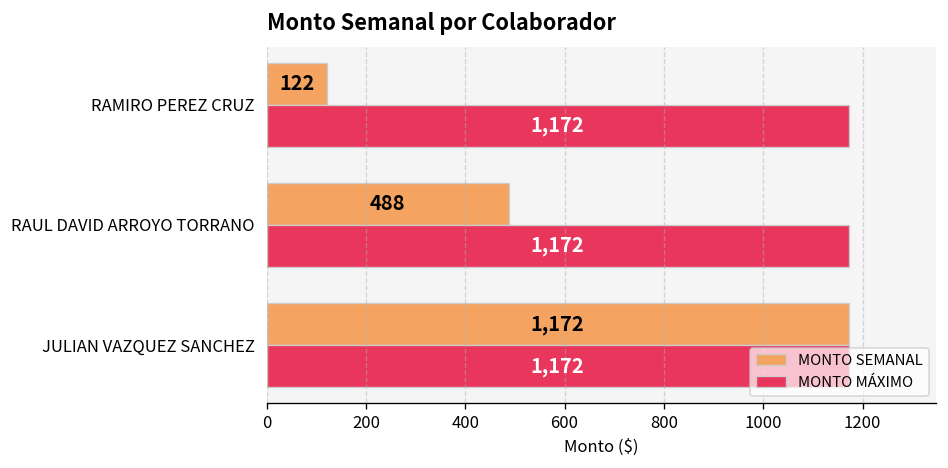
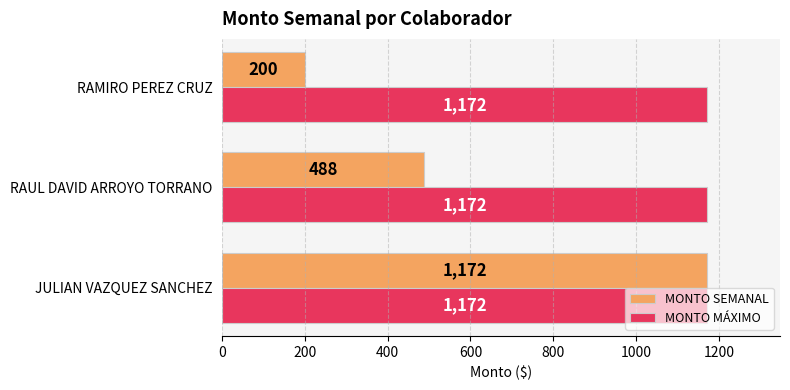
  {
    "MONTO SEMANAL": {
-     "RAMIRO PEREZ CRUZ": "122",
+     "RAMIRO PEREZ CRUZ": "200",
      "RAUL DAVID ARROYO TORRANO": "488",
      "JULIAN VAZQUEZ SANCHEZ": "1,172"
    },
    "MONTO MÁXIMO": {
      "RAMIRO PEREZ CRUZ": "1,172",
      "RAUL DAVID ARROYO TORRANO": "1,172"
    }
  }
